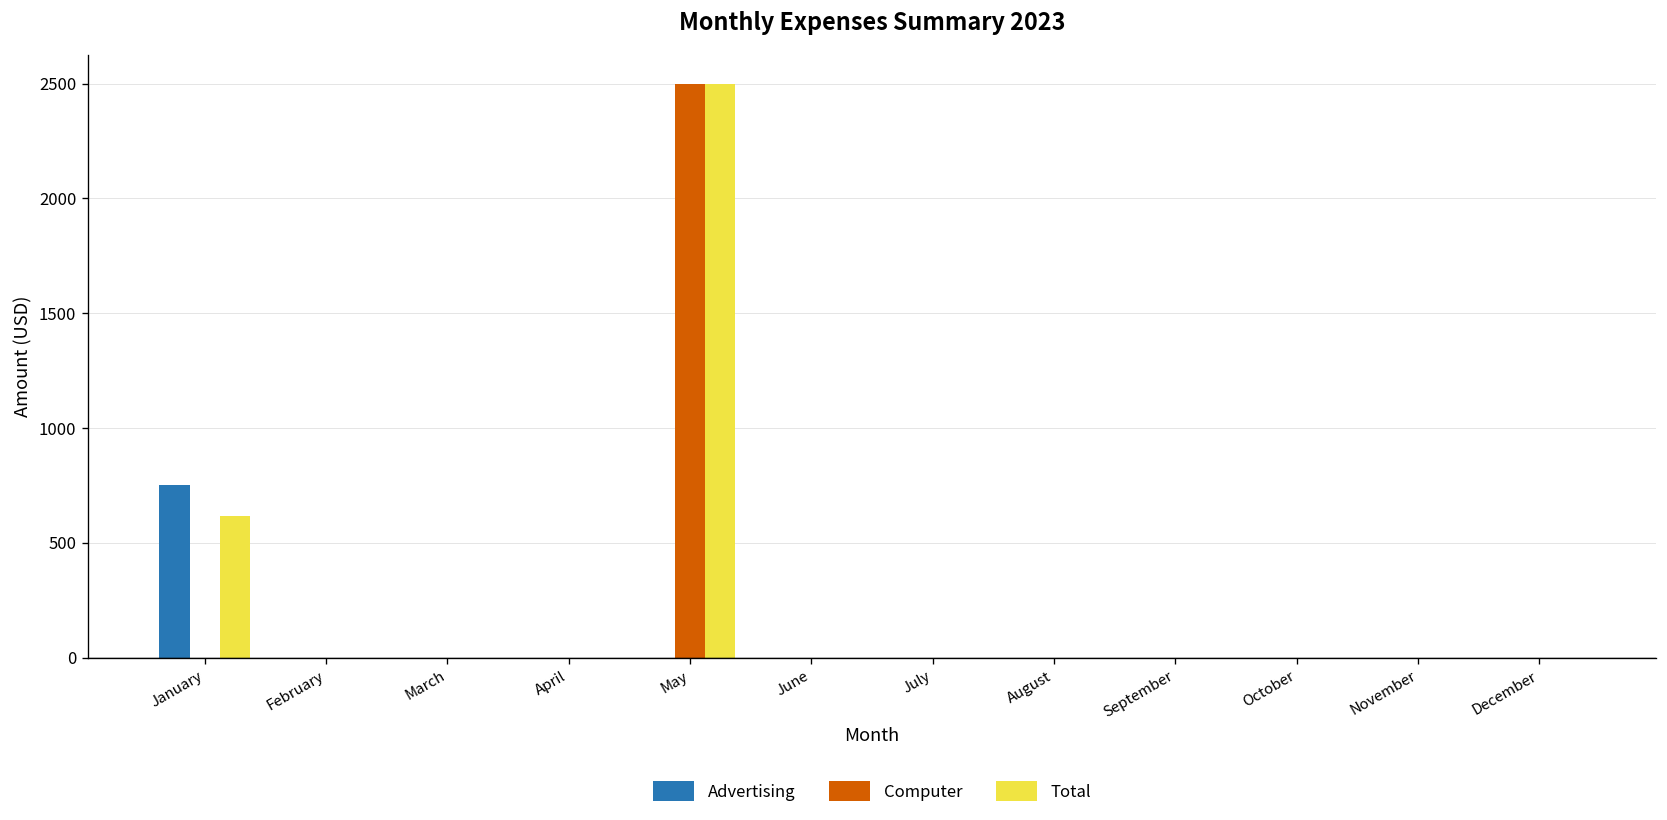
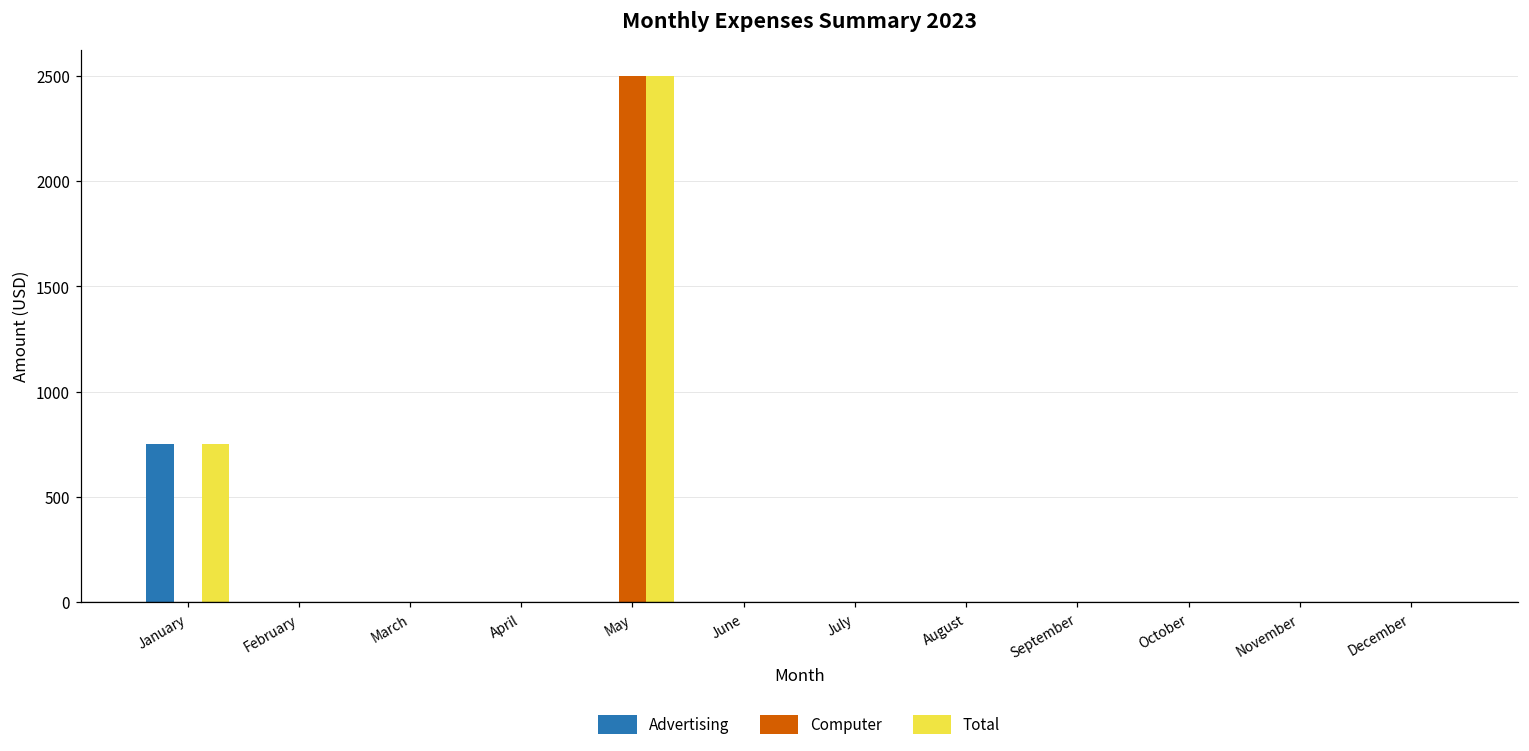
  {
    "Advertising": {
      "January": 750,
      "February": 0,
      "March": 0,
      "April": 0,
      "May": 0,
      "June": 0,
      "July": 0,
      "August": 0,
      "September": 0,
      "October": 0,
      "November": 0,
      "December": 0
    },
    "Computer": {
      "January": 0,
      "February": 0,
      "March": 0,
      "April": 0,
      "May": 2500,
      "June": 0,
      "July": 0,
      "August": 0,
      "September": 0,
      "October": 0,
      "November": 0,
      "December": 0
    },
    "Total": {
-     "January": 610,
+     "January": 750,
      "February": 0,
      "March": 0,
      "April": 0,
      "May": 2500,
      "June": 0,
      "July": 0,
      "August": 0,
      "September": 0,
      "October": 0,
      "November": 0,
      "December": 0
    }
  }
